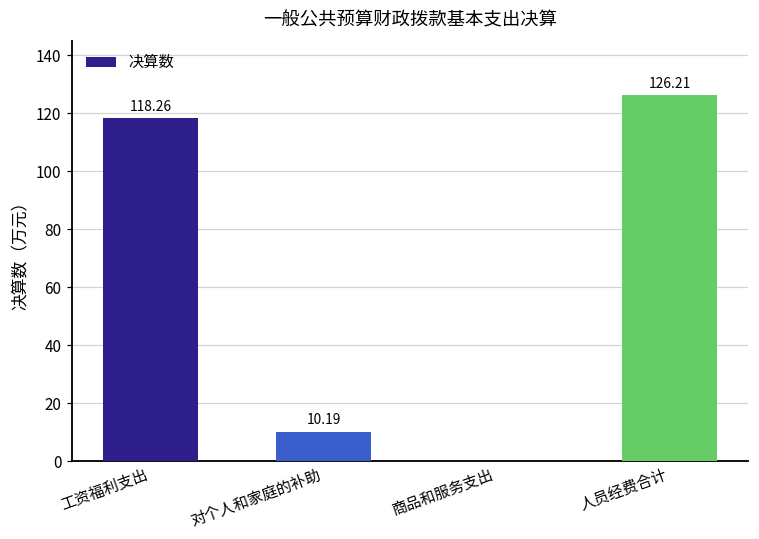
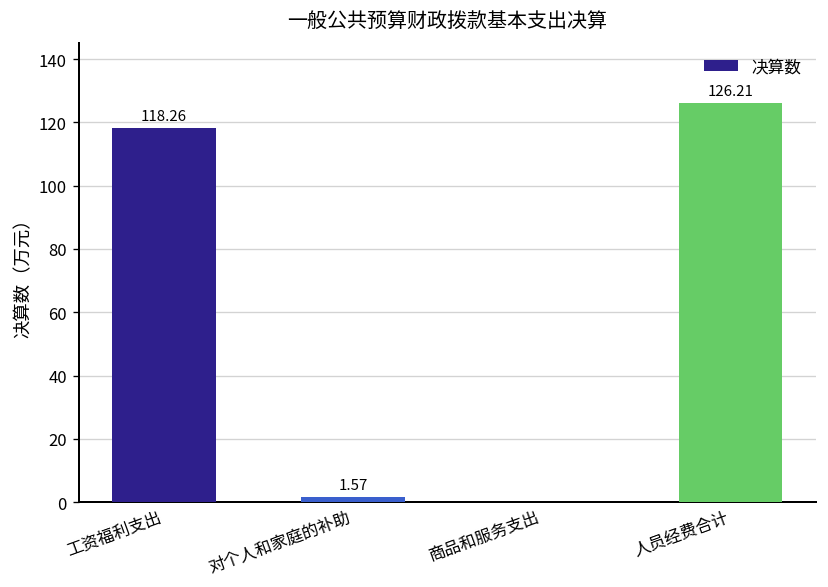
  {
    "工资福利支出": 118.26,
-   "对个人和家庭的补助": 10.19,
+   "对个人和家庭的补助": 1.57,
    "人员经费合计": 126.21
  }
